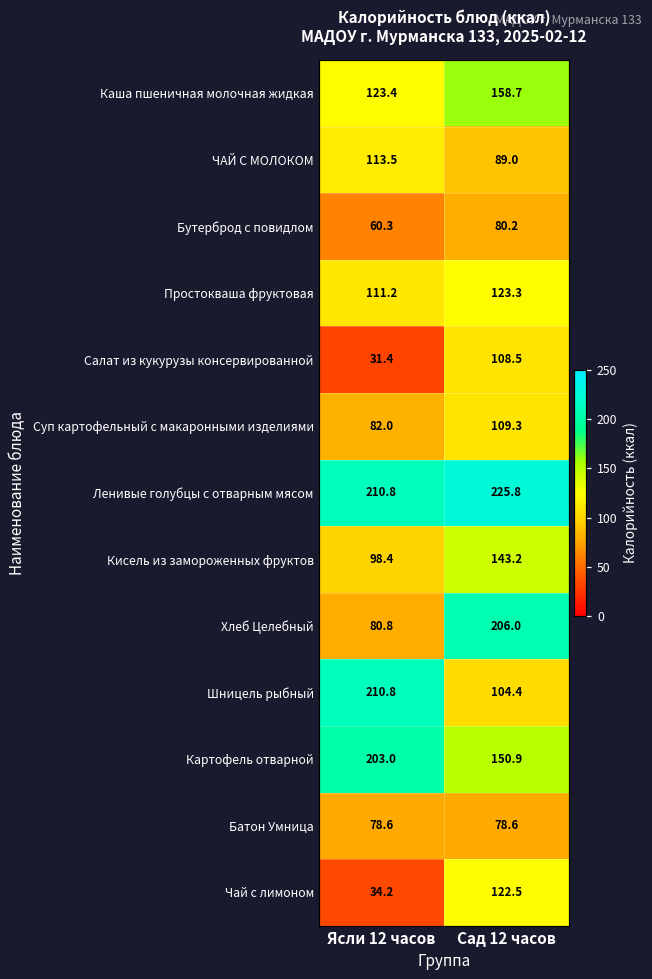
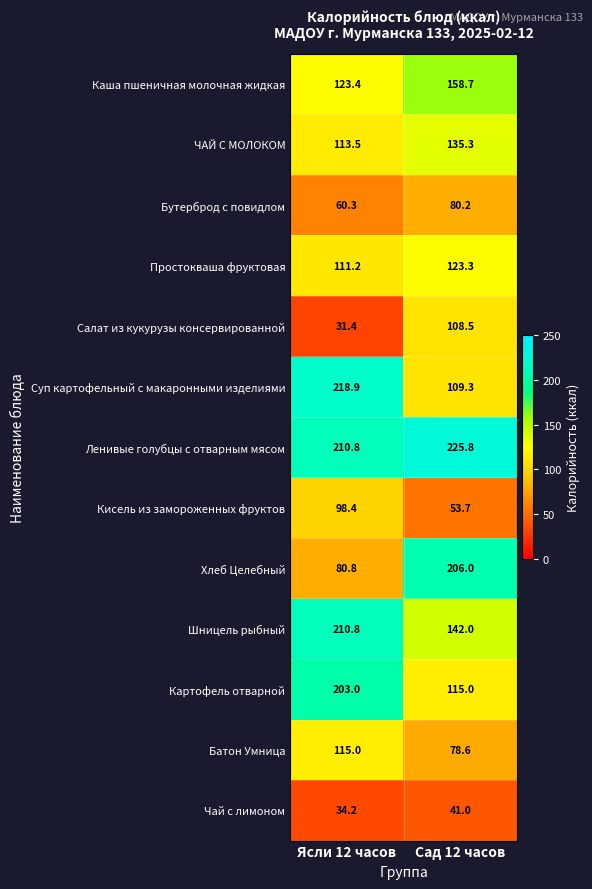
  {
    "Каша пшеничная молочная жидкая": {
      "Ясли 12 часов": 123.4,
      "Сад 12 часов": 158.7
    },
    "ЧАЙ С МОЛОКОМ": {
      "Ясли 12 часов": 113.5,
-     "Сад 12 часов": 89.0
+     "Сад 12 часов": 135.3
    },
    "Бутерброд с повидлом": {
      "Ясли 12 часов": 60.3,
      "Сад 12 часов": 80.2
    },
    "Простокваша фруктовая": {
      "Ясли 12 часов": 111.2,
      "Сад 12 часов": 123.3
    },
    "Салат из кукурузы консервированной": {
      "Ясли 12 часов": 31.4,
      "Сад 12 часов": 108.5
    },
    "Суп картофельный с макаронными изделиями": {
-     "Ясли 12 часов": 82.0,
+     "Ясли 12 часов": 218.9,
      "Сад 12 часов": 109.3
    },
    "Ленивые голубцы с отварным мясом": {
      "Ясли 12 часов": 210.8,
      "Сад 12 часов": 225.8
    },
    "Кисель из замороженных фруктов": {
      "Ясли 12 часов": 98.4,
-     "Сад 12 часов": 143.2
+     "Сад 12 часов": 53.7
    },
    "Хлеб Целебный": {
      "Ясли 12 часов": 80.8,
      "Сад 12 часов": 206.0
    },
    "Шницель рыбный": {
      "Ясли 12 часов": 210.8,
-     "Сад 12 часов": 104.4
+     "Сад 12 часов": 142.0
    },
    "Картофель отварной": {
      "Ясли 12 часов": 203.0,
-     "Сад 12 часов": 150.9
+     "Сад 12 часов": 115.0
    },
    "Батон Умница": {
-     "Ясли 12 часов": 78.6,
+     "Ясли 12 часов": 115.0,
      "Сад 12 часов": 78.6
    },
    "Чай с лимоном": {
      "Ясли 12 часов": 34.2,
-     "Сад 12 часов": 122.5
+     "Сад 12 часов": 41.0
    }
  }
